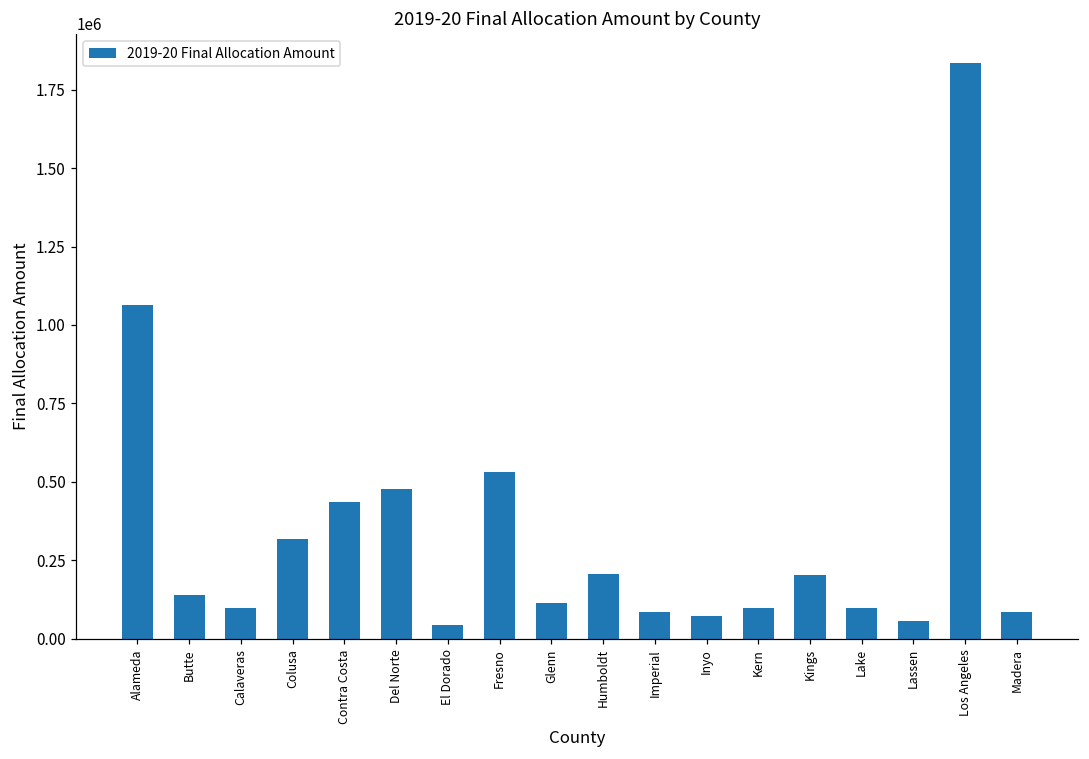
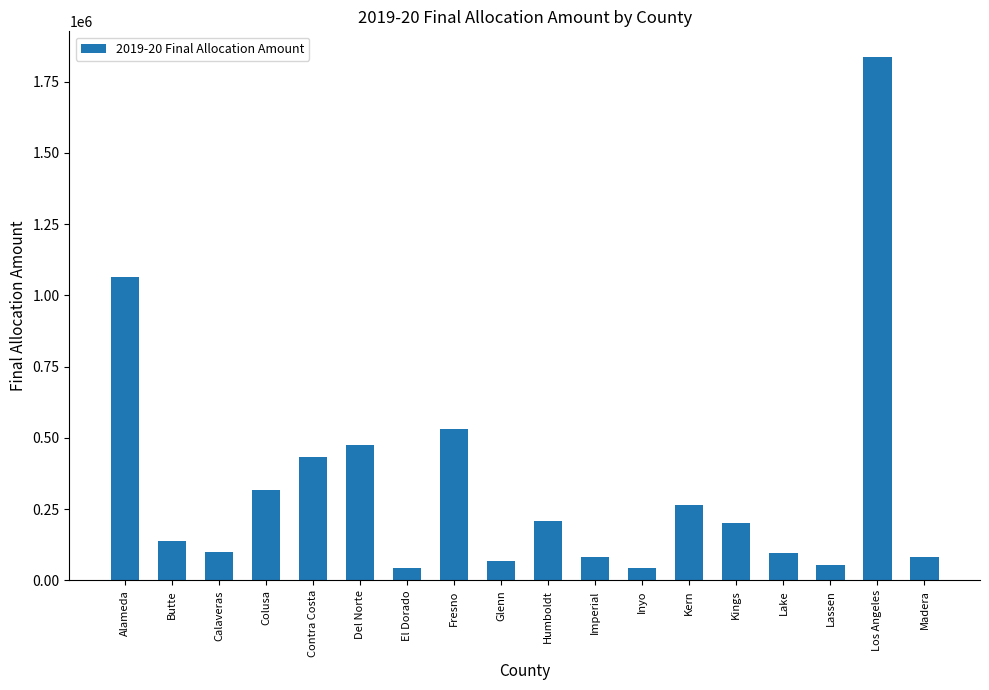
  {
    "Alameda": 1060000,
    "Butte": 140000,
    "Calaveras": 100000,
    "Colusa": 320000,
    "Contra Costa": 430000,
    "Del Norte": 480000,
    "El Dorado": 40000,
    "Fresno": 530000,
-   "Glenn": 110000,
+   "Glenn": 70000,
    "Humboldt": 210000,
    "Imperial": 80000,
-   "Inyo": 70000,
-   "Kern": 100000,
+   "Inyo": 40000,
+   "Kern": 270000,
    "Kings": 200000,
    "Lake": 100000,
    "Lassen": 60000,
    "Los Angeles": 1830000,
    "Madera": 80000
  }
